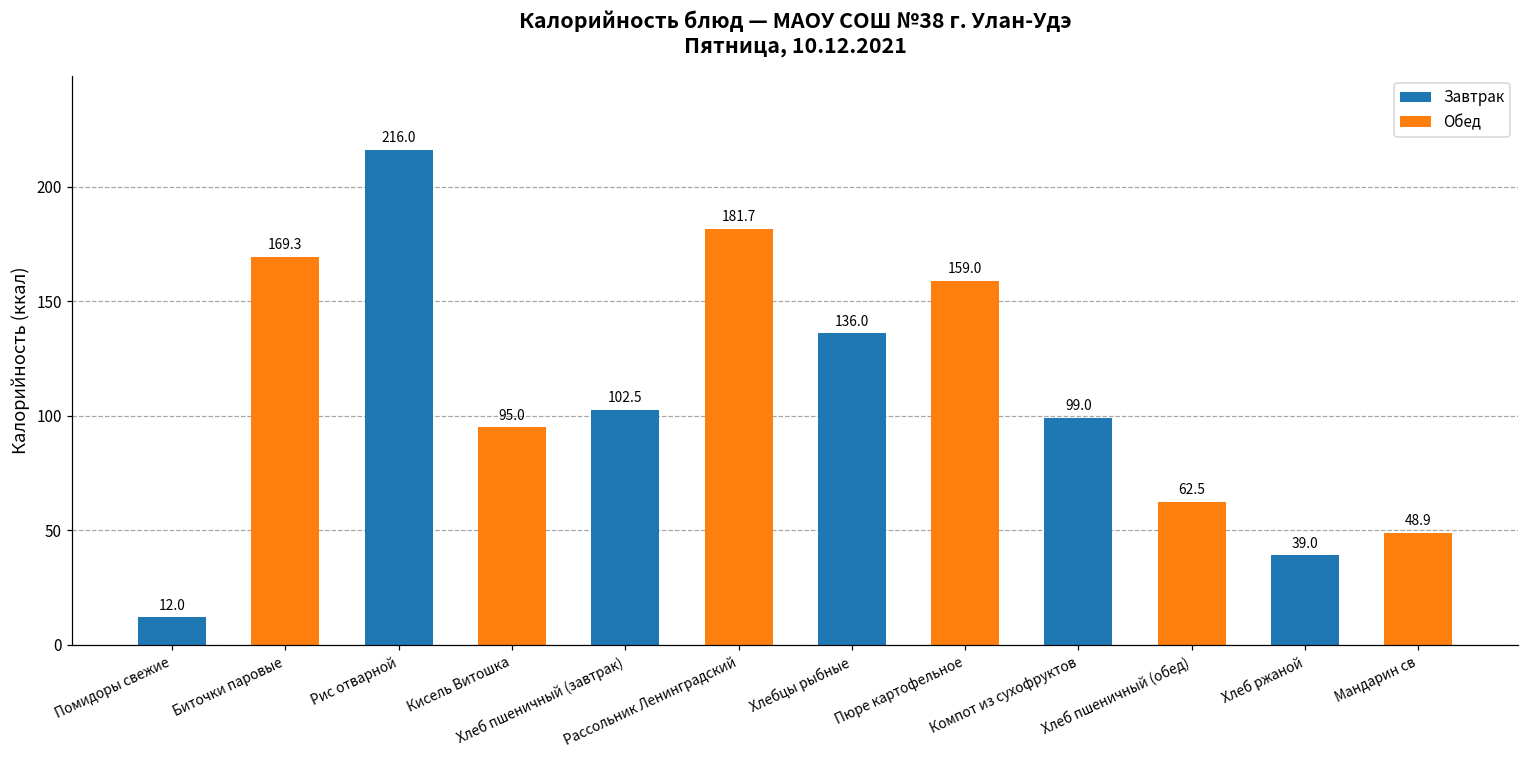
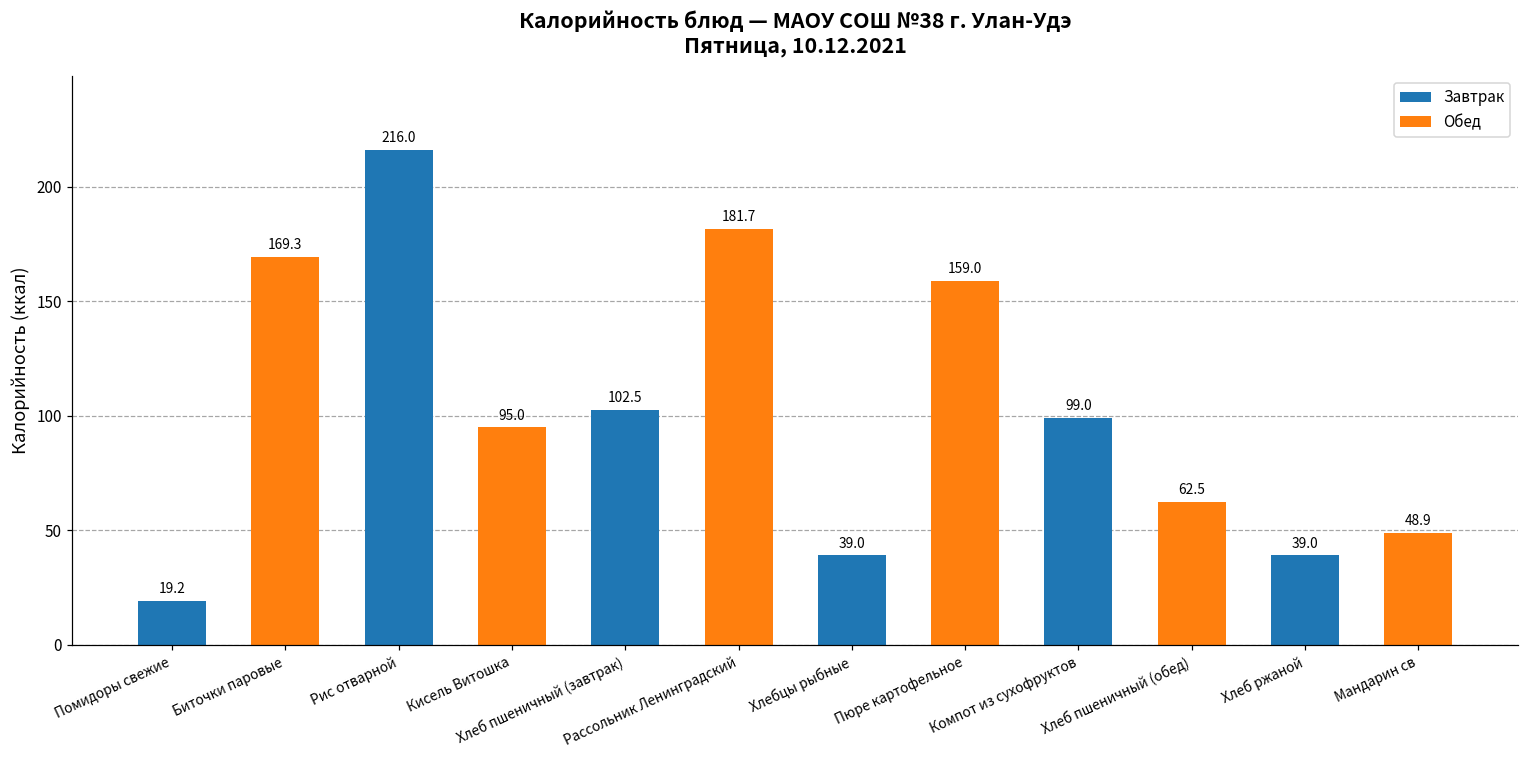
  {
-   "Помидоры свежие": 12.0,
+   "Помидоры свежие": 19.2,
    "Биточки паровые": 169.3,
    "Рис отварной": 216.0,
    "Кисель Витошка": 95.0,
    "Хлеб пшеничный (завтрак)": 102.5,
    "Рассольник Ленинградский": 181.7,
-   "Хлебцы рыбные": 136.0,
+   "Хлебцы рыбные": 39.0,
    "Пюре картофельное": 159.0,
    "Компот из сухофруктов": 99.0,
    "Хлеб пшеничный (обед)": 62.5,
    "Хлеб ржаной": 39.0,
    "Мандарин св": 48.9
  }
